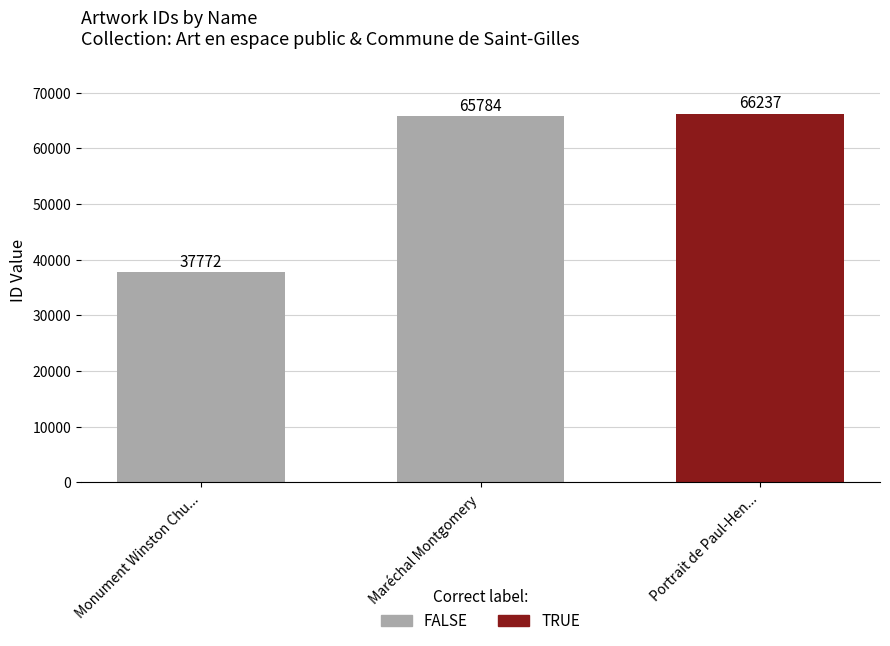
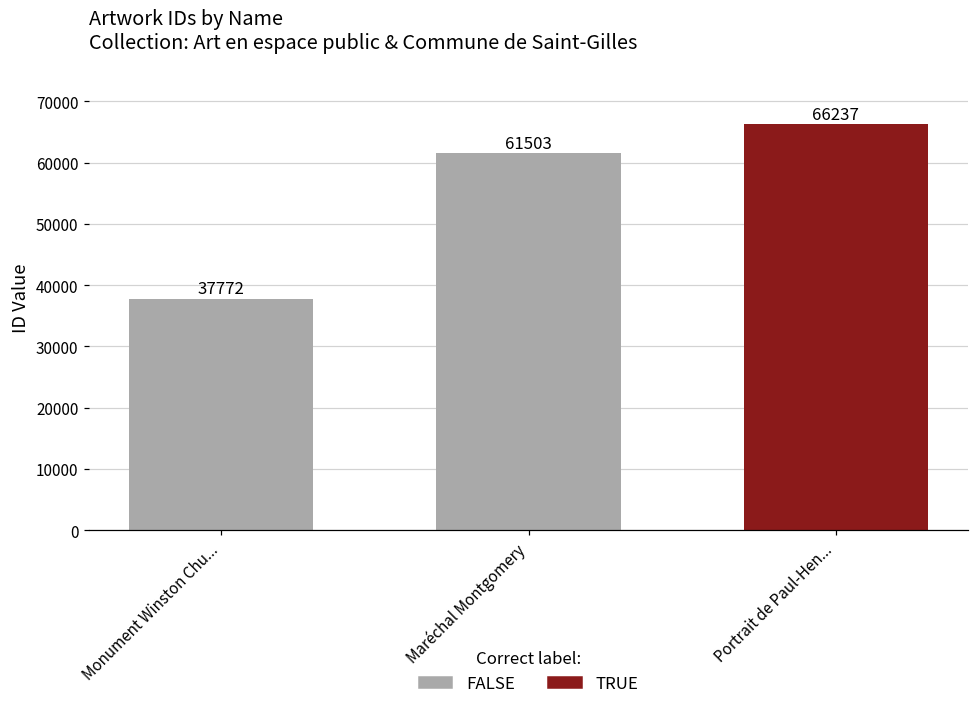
  {
    "Monument Winston Chu...": 37772,
-   "Maréchal Montgomery": 65784,
+   "Maréchal Montgomery": 61503,
    "Portrait de Paul-Hen...": 66237
  }
